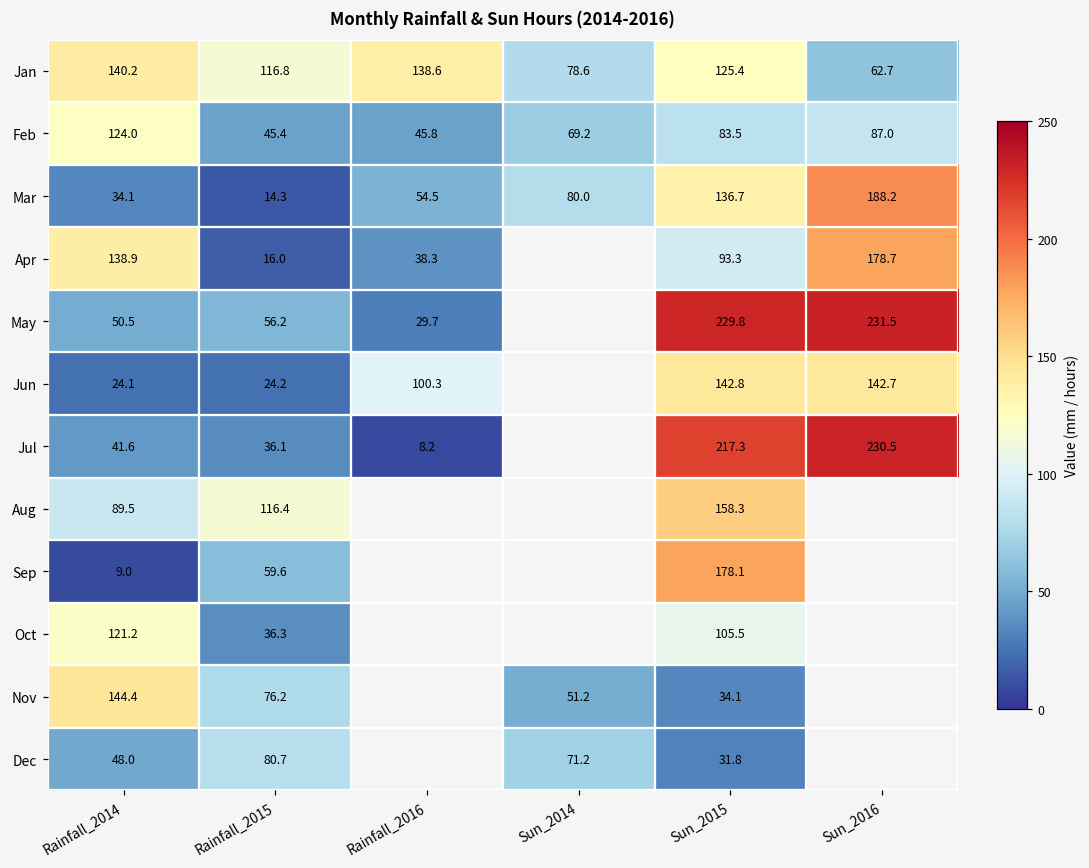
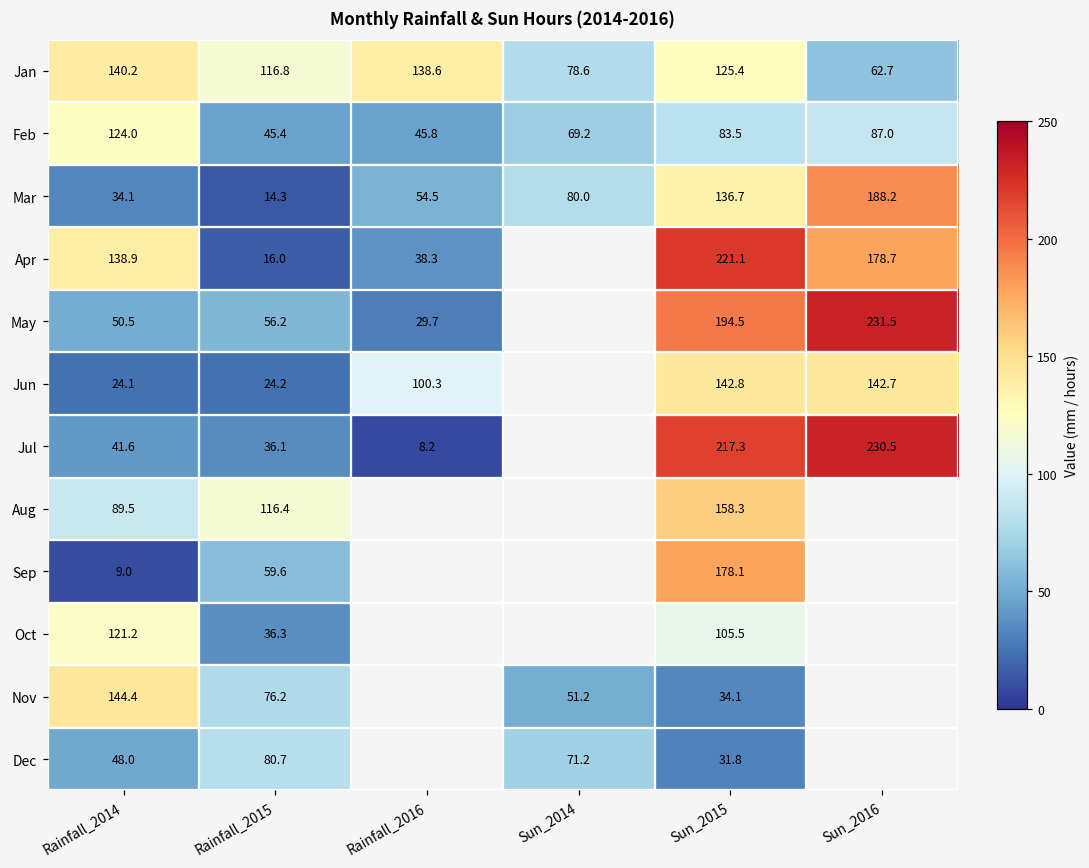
  {
    "Jan": {
      "Rainfall_2014": 140.2,
      "Rainfall_2015": 116.8,
      "Rainfall_2016": 138.6,
      "Sun_2014": 78.6,
      "Sun_2015": 125.4,
      "Sun_2016": 62.7
    },
    "Feb": {
      "Rainfall_2014": 124.0,
      "Rainfall_2015": 45.4,
      "Rainfall_2016": 45.8,
      "Sun_2014": 69.2,
      "Sun_2015": 83.5,
      "Sun_2016": 87.0
    },
    "Mar": {
      "Rainfall_2014": 34.1,
      "Rainfall_2015": 14.3,
      "Rainfall_2016": 54.5,
      "Sun_2014": 80.0,
      "Sun_2015": 136.7,
      "Sun_2016": 188.2
    },
    "Apr": {
      "Rainfall_2014": 138.9,
      "Rainfall_2015": 16.0,
      "Rainfall_2016": 38.3,
-     "Sun_2015": 93.3,
+     "Sun_2015": 221.1,
      "Sun_2016": 178.7
    },
    "May": {
      "Rainfall_2014": 50.5,
      "Rainfall_2015": 56.2,
      "Rainfall_2016": 29.7,
-     "Sun_2015": 229.8,
+     "Sun_2015": 194.5,
      "Sun_2016": 231.5
    },
    "Jun": {
      "Rainfall_2014": 24.1,
      "Rainfall_2015": 24.2,
      "Rainfall_2016": 100.3,
      "Sun_2015": 142.8,
      "Sun_2016": 142.7
    },
    "Jul": {
      "Rainfall_2014": 41.6,
      "Rainfall_2015": 36.1,
      "Rainfall_2016": 8.2,
      "Sun_2015": 217.3,
      "Sun_2016": 230.5
    },
    "Aug": {
      "Rainfall_2014": 89.5,
      "Rainfall_2015": 116.4,
      "Sun_2015": 158.3
    },
    "Sep": {
      "Rainfall_2014": 9.0,
      "Rainfall_2015": 59.6,
      "Sun_2015": 178.1
    },
    "Oct": {
      "Rainfall_2014": 121.2,
      "Rainfall_2015": 36.3,
      "Sun_2015": 105.5
    },
    "Nov": {
      "Rainfall_2014": 144.4,
      "Rainfall_2015": 76.2,
      "Sun_2014": 51.2,
      "Sun_2015": 34.1
    },
    "Dec": {
      "Rainfall_2014": 48.0,
      "Rainfall_2015": 80.7,
      "Sun_2014": 71.2,
      "Sun_2015": 31.8
    }
  }
